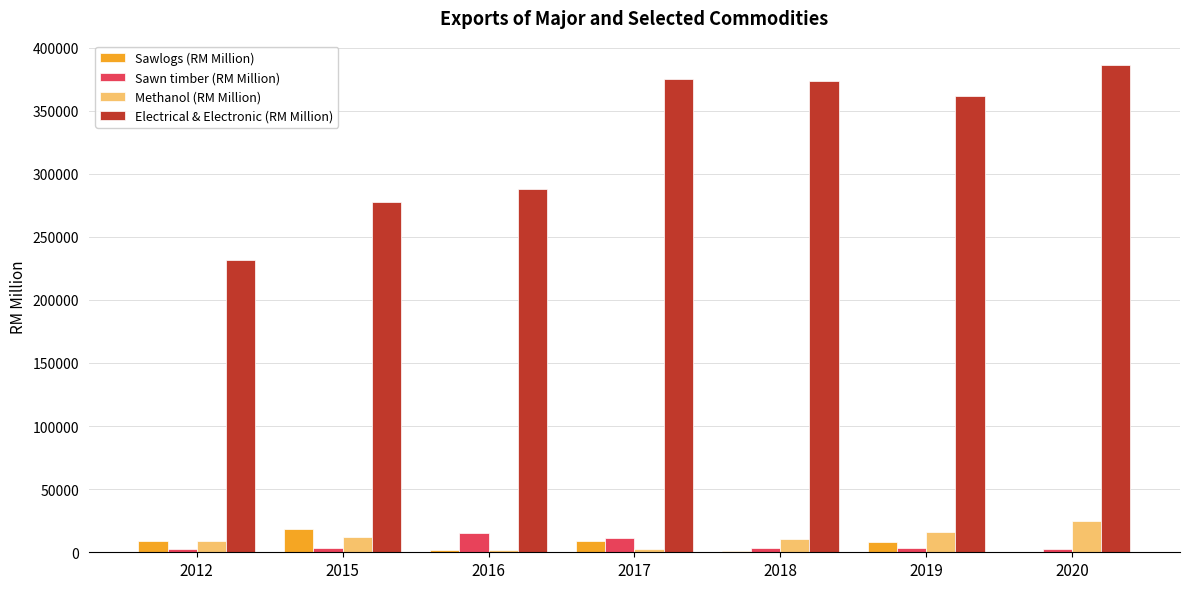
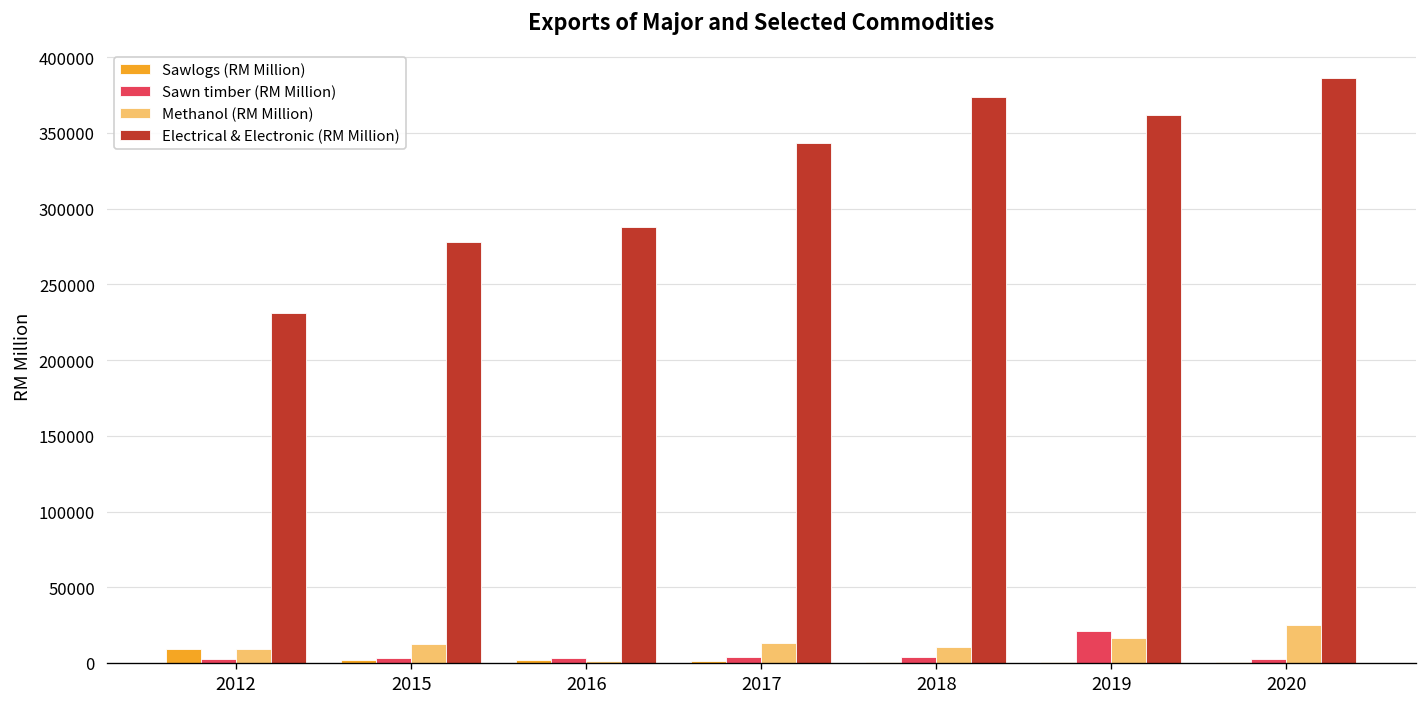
  {
    "Sawlogs (RM Million)": {
      "2012": 9000,
-     "2015": 18000,
-     "2017": 9000,
-     "2019": 8000
+     "2015": 2000,
+     "2017": 1000,
+     "2019": 1000
    },
    "Sawn timber (RM Million)": {
      "2012": 2000,
      "2015": 3000,
-     "2016": 15000,
-     "2017": 11000,
+     "2016": 3000,
+     "2017": 4000,
      "2018": 4000,
-     "2019": 3000,
+     "2019": 21000,
      "2020": 2000
    },
    "Methanol (RM Million)": {
      "2012": 9000,
      "2015": 12000,
-     "2017": 2000,
+     "2017": 13000,
      "2018": 10000,
      "2019": 16000,
      "2020": 25000
    },
    "Electrical & Electronic (RM Million)": {
      "2012": 231000,
      "2015": 278000,
      "2016": 288000,
-     "2017": 375000,
+     "2017": 343000,
      "2018": 374000,
      "2019": 362000,
      "2020": 386000
    }
  }
